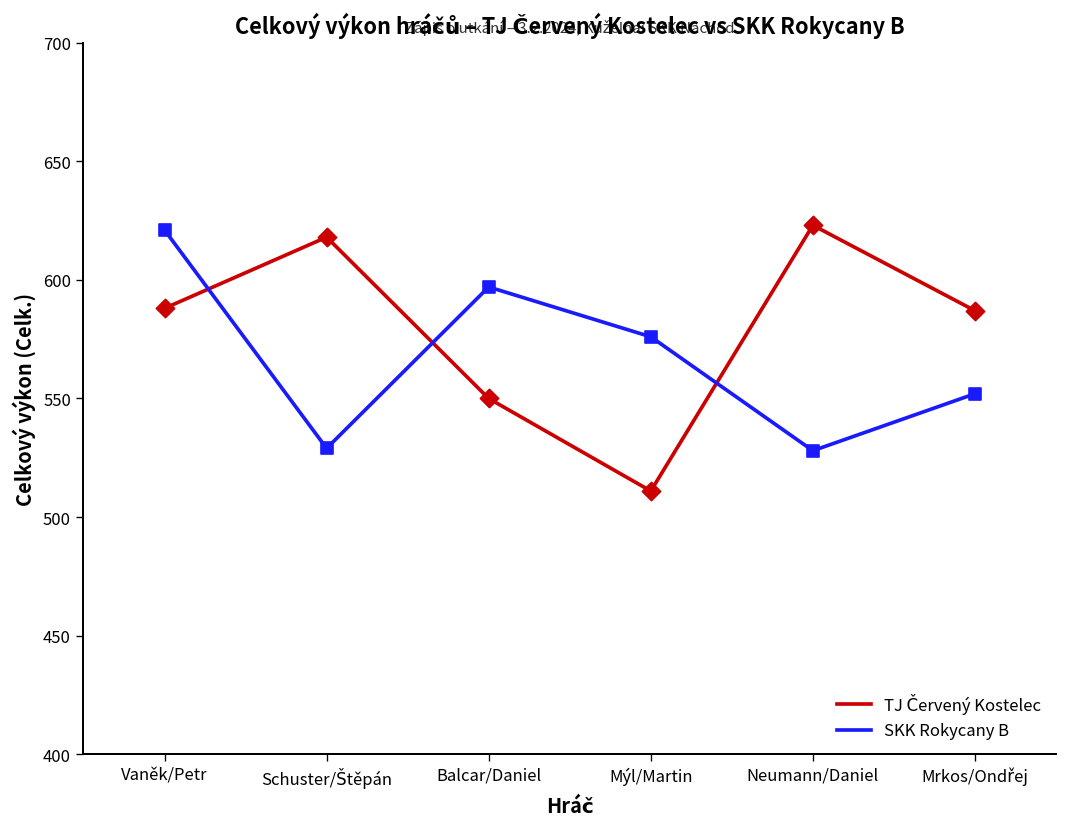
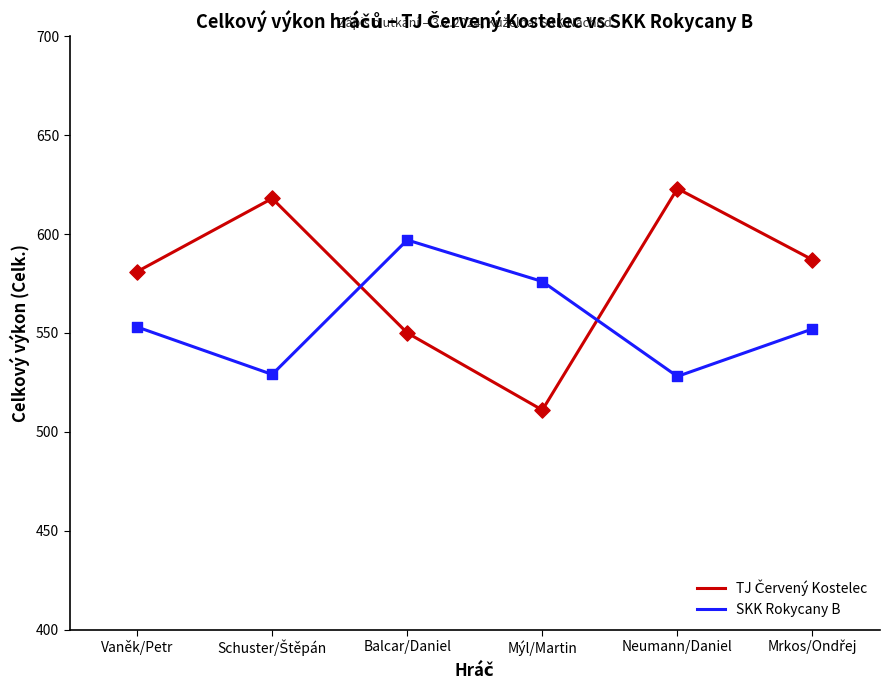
  {
    "TJ Červený Kostelec": {
-     "Vaněk/Petr": 588,
+     "Vaněk/Petr": 581,
      "Schuster/Štěpán": 618,
      "Balcar/Daniel": 550,
      "Mýl/Martin": 511,
      "Neumann/Daniel": 623,
      "Mrkos/Ondřej": 587
    },
    "SKK Rokycany B": {
-     "Vaněk/Petr": 621,
+     "Vaněk/Petr": 553,
      "Schuster/Štěpán": 529,
      "Balcar/Daniel": 597,
      "Mýl/Martin": 576,
      "Neumann/Daniel": 528,
      "Mrkos/Ondřej": 552
    }
  }
